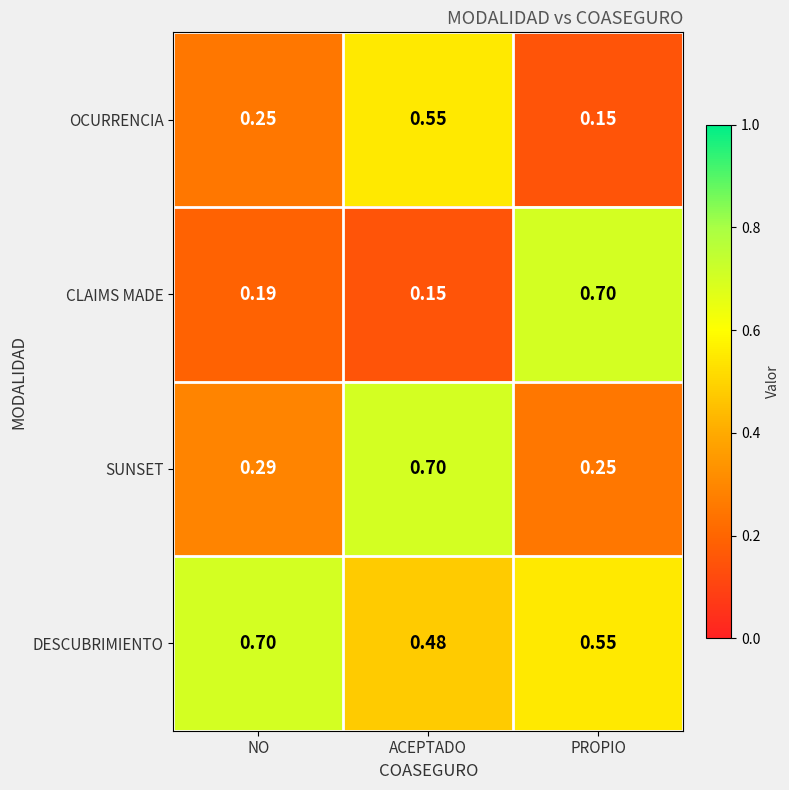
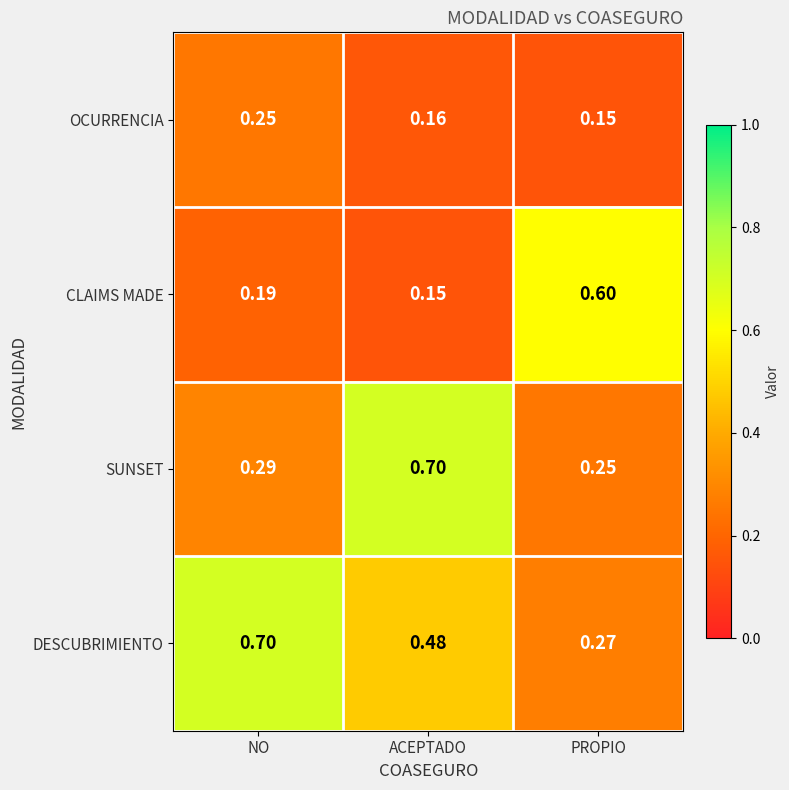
  {
    "OCURRENCIA": {
      "NO": 0.25,
-     "ACEPTADO": 0.55,
+     "ACEPTADO": 0.16,
      "PROPIO": 0.15
    },
    "CLAIMS MADE": {
      "NO": 0.19,
      "ACEPTADO": 0.15,
-     "PROPIO": 0.70
+     "PROPIO": 0.60
    },
    "SUNSET": {
      "NO": 0.29,
      "ACEPTADO": 0.70,
      "PROPIO": 0.25
    },
    "DESCUBRIMIENTO": {
      "NO": 0.70,
      "ACEPTADO": 0.48,
-     "PROPIO": 0.55
+     "PROPIO": 0.27
    }
  }
